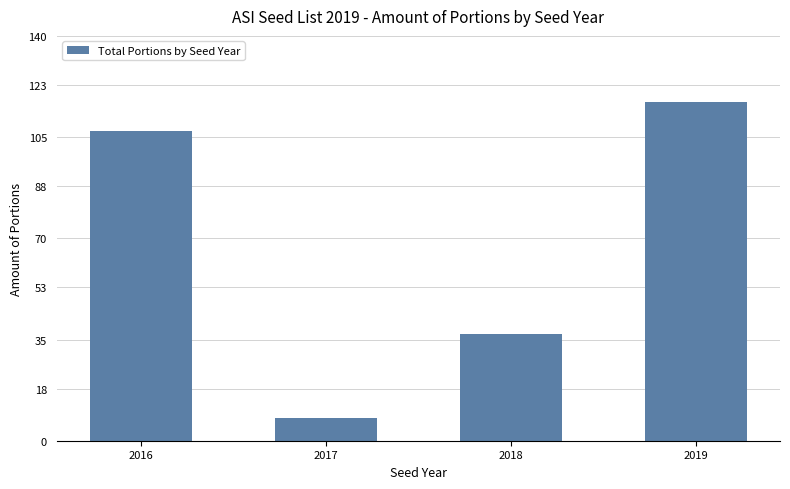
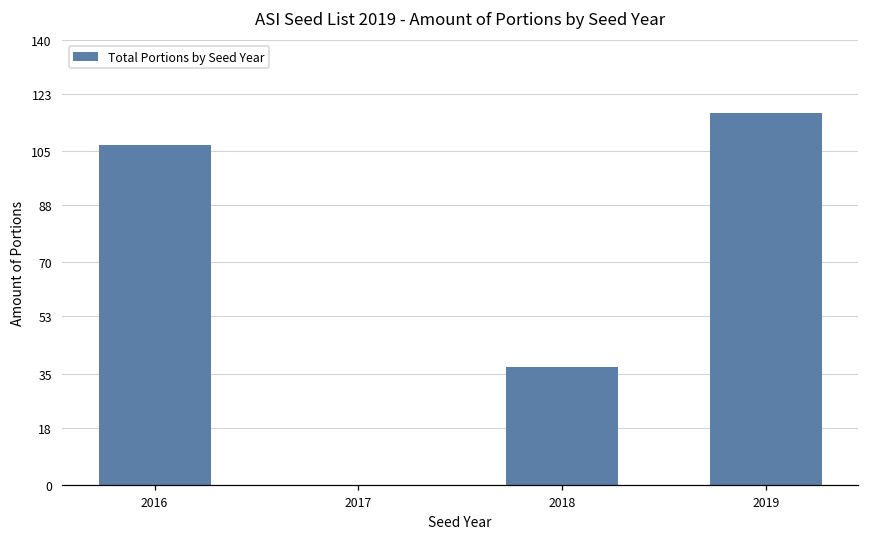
  {
    "2016": 107,
-   "2017": 8,
+   "2017": 0,
    "2018": 37,
    "2019": 117
  }
